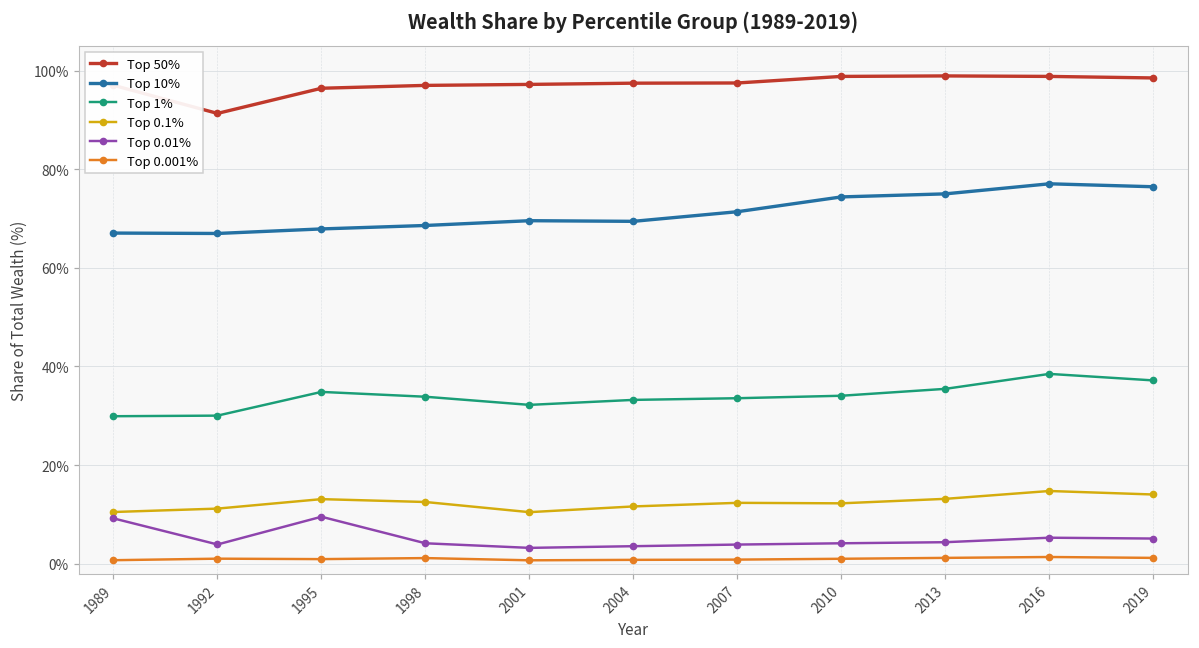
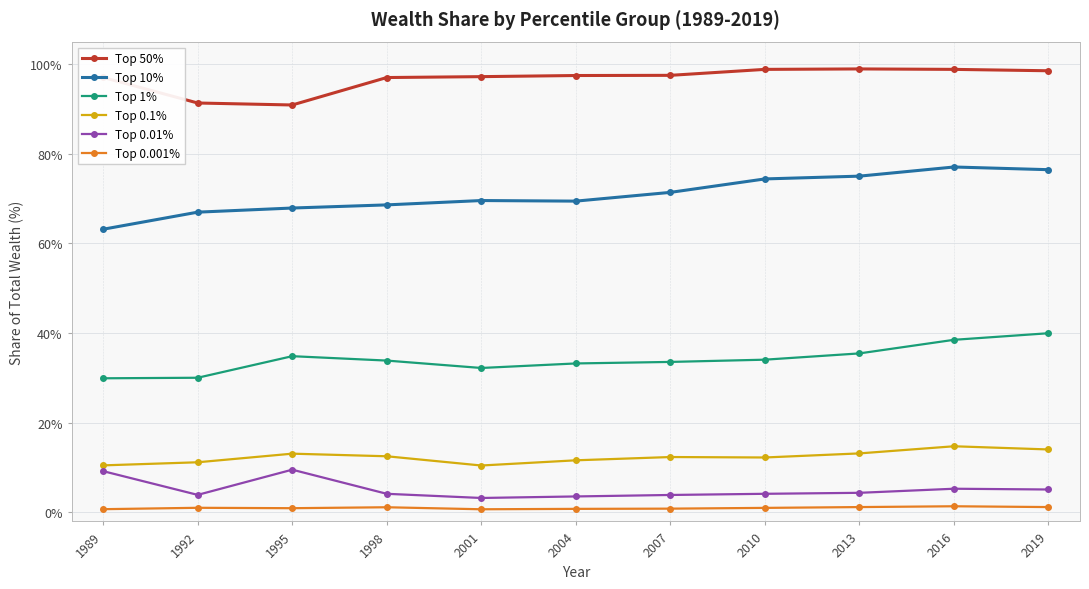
  {
    "Top 50%": {
      "1992": "91%",
-     "1995": "96%",
+     "1995": "91%",
      "1998": "97%",
      "2001": "97%",
      "2004": "97%",
      "2007": "97%",
      "2010": "99%",
      "2013": "99%",
      "2016": "99%",
      "2019": "99%"
    },
    "Top 10%": {
-     "1989": "67%",
+     "1989": "63%",
      "1992": "67%",
      "1995": "68%",
      "1998": "69%",
      "2001": "70%",
      "2004": "69%",
      "2007": "71%",
      "2010": "74%",
      "2013": "75%",
      "2016": "77%",
      "2019": "76%"
    },
    "Top 1%": {
      "1989": "30%",
      "1992": "30%",
      "1995": "35%",
      "1998": "34%",
      "2001": "32%",
      "2004": "33%",
      "2007": "34%",
      "2010": "34%",
      "2013": "35%",
      "2016": "39%",
-     "2019": "37%"
+     "2019": "40%"
    },
    "Top 0.01%": {
      "1989": "9%",
      "1992": "4%",
      "1995": "10%",
      "1998": "4%",
      "2001": "3%",
      "2004": "4%",
      "2007": "4%",
      "2010": "4%",
      "2013": "4%",
      "2016": "5%",
      "2019": "5%"
    }
  }
